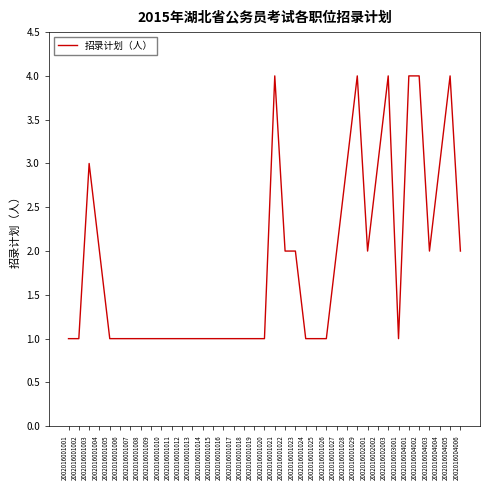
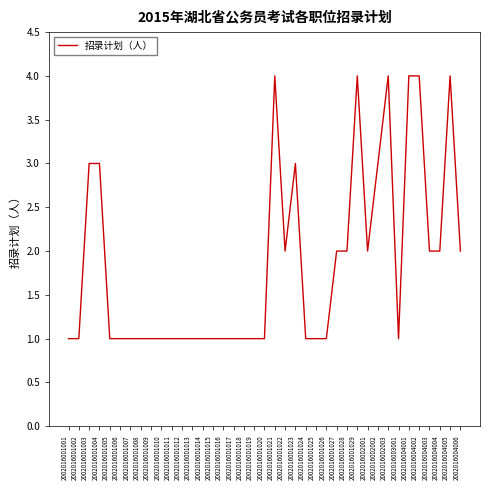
  {
    "2002016001001": 1,
    "2002016001002": 1,
    "2002016001003": 3,
-   "2002016001004": 2,
+   "2002016001004": 3,
    "2002016001005": 1,
    "2002016001006": 1,
    "2002016001007": 1,
    "2002016001008": 1,
    "2002016001009": 1,
    "2002016001010": 1,
    "2002016001011": 1,
    "2002016001012": 1,
    "2002016001013": 1,
    "2002016001014": 1,
    "2002016001015": 1,
    "2002016001016": 1,
    "2002016001017": 1,
    "2002016001018": 1,
    "2002016001019": 1,
    "2002016001020": 1,
    "2002016001021": 4,
    "2002016001022": 2,
-   "2002016001023": 2,
+   "2002016001023": 3,
    "2002016001024": 1,
    "2002016001025": 1,
    "2002016001026": 1,
    "2002016001027": 2,
-   "2002016001028": 3,
+   "2002016001028": 2,
    "2002016001029": 4,
    "2002016002001": 2,
    "2002016002002": 3,
    "2002016002003": 4,
    "2002016003001": 1,
    "2002016004001": 4,
    "2002016004002": 4,
    "2002016004003": 2,
-   "2002016004004": 3,
+   "2002016004004": 2,
    "2002016004005": 4,
    "2002016004006": 2
  }
